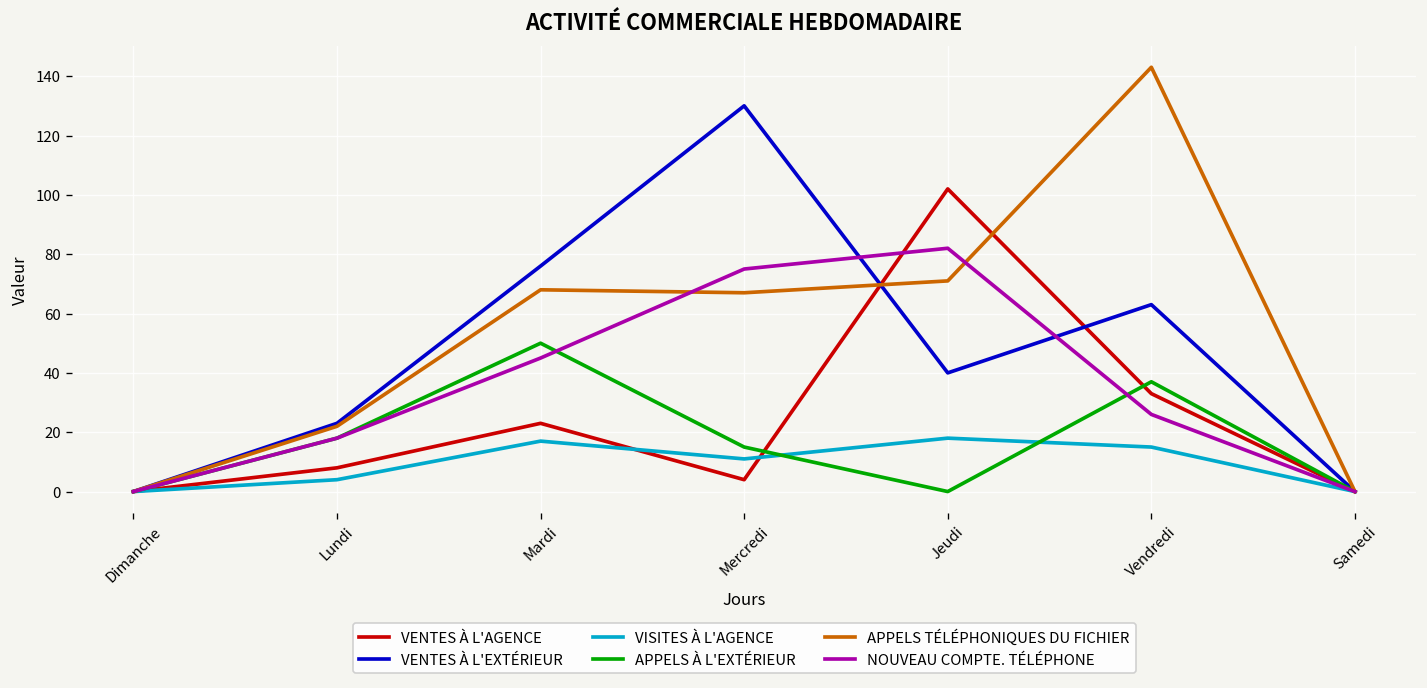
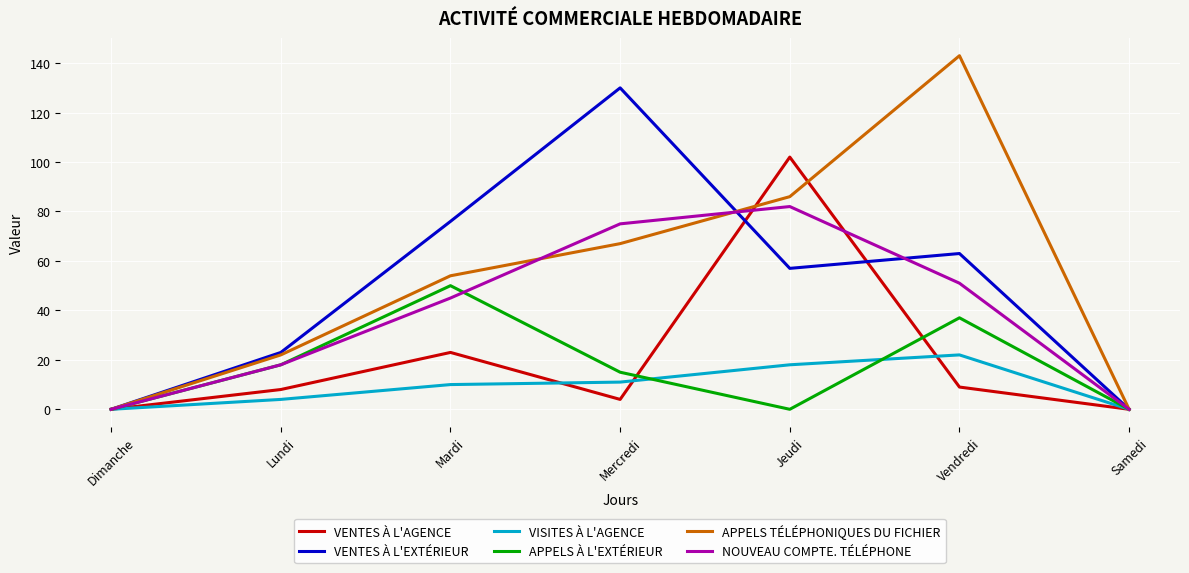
  {
    "VENTES À L'AGENCE": {
      "Lundi": 8,
      "Mardi": 23,
      "Mercredi": 4,
      "Jeudi": 102,
-     "Vendredi": 33
+     "Vendredi": 9
    },
    "VENTES À L'EXTÉRIEUR": {
      "Mardi": 76,
      "Mercredi": 130,
-     "Jeudi": 40,
+     "Jeudi": 57,
      "Vendredi": 63
    },
    "VISITES À L'AGENCE": {
      "Lundi": 4,
-     "Mardi": 17,
+     "Mardi": 10,
      "Mercredi": 11,
      "Jeudi": 18,
-     "Vendredi": 15
+     "Vendredi": 22
    },
    "APPELS À L'EXTÉRIEUR": {
      "Mardi": 50,
      "Mercredi": 15,
      "Jeudi": 0,
      "Vendredi": 37
    },
    "APPELS TÉLÉPHONIQUES DU FICHIER": {
-     "Mardi": 68,
+     "Mardi": 54,
      "Mercredi": 67,
-     "Jeudi": 71,
+     "Jeudi": 86,
      "Vendredi": 143
    },
    "NOUVEAU COMPTE. TÉLÉPHONE": {
      "Mardi": 45,
      "Mercredi": 75,
      "Jeudi": 82,
-     "Vendredi": 26
+     "Vendredi": 51
    }
  }
